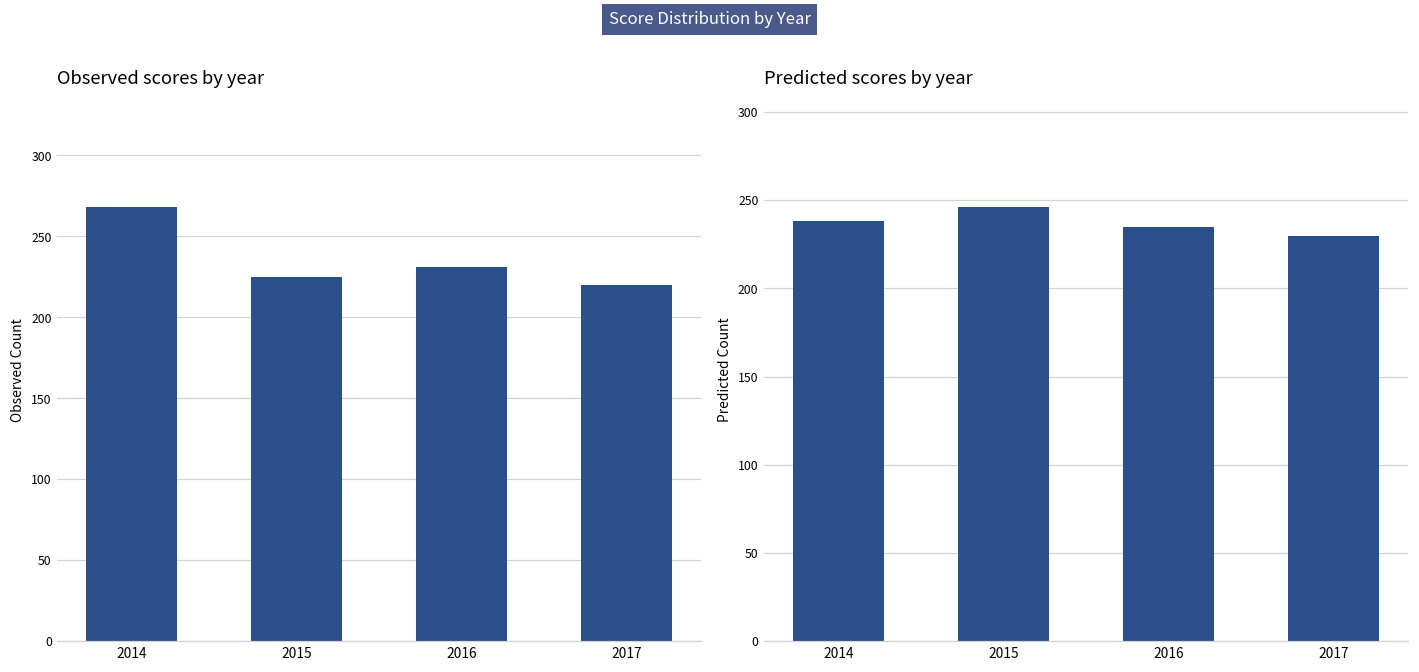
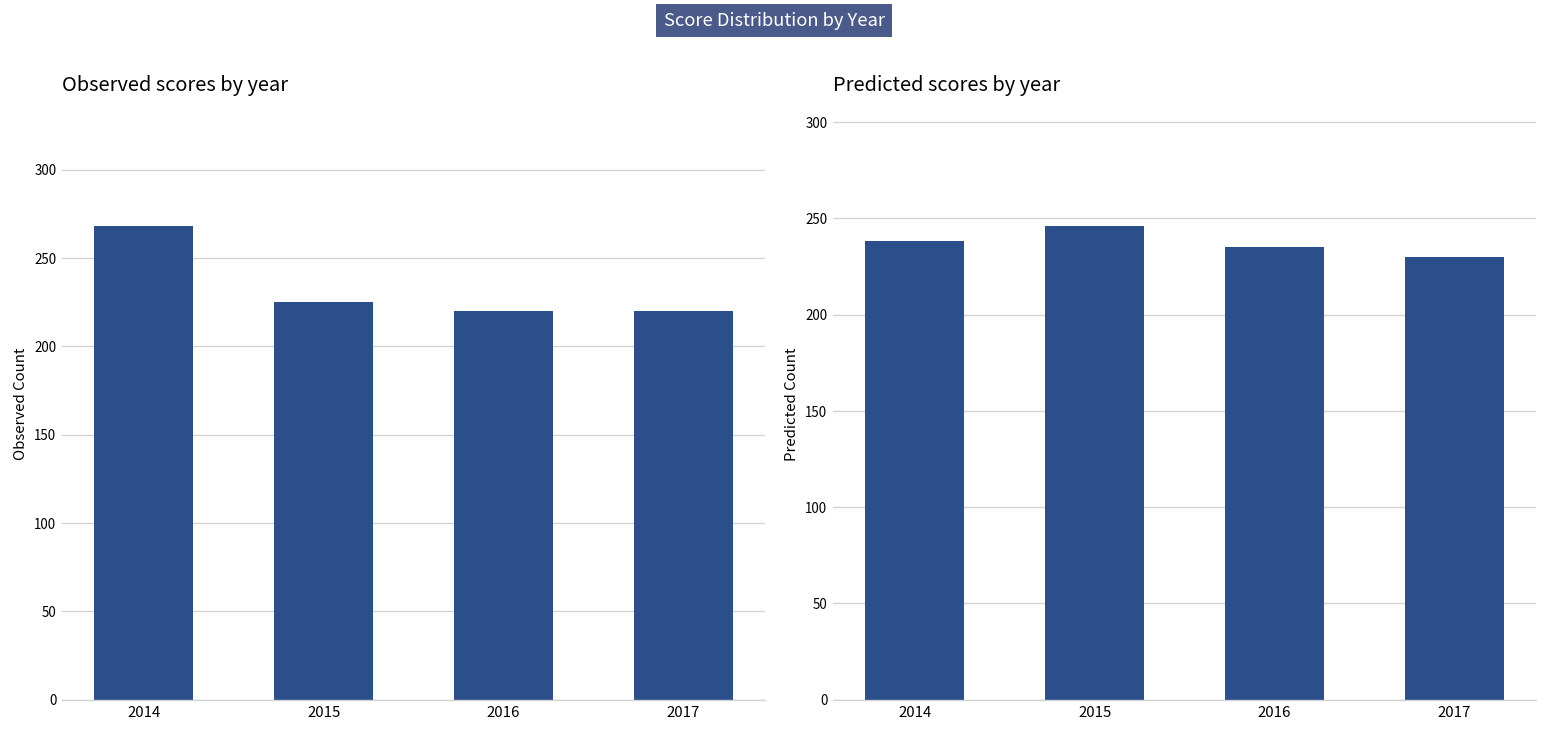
  {
    "Observed scores by year": {
      "2014": 268,
      "2015": 225,
-     "2016": 231,
+     "2016": 220,
      "2017": 220
    },
    "Predicted scores by year": {
      "2014": 238,
      "2015": 246,
      "2016": 235,
      "2017": 230
    }
  }
